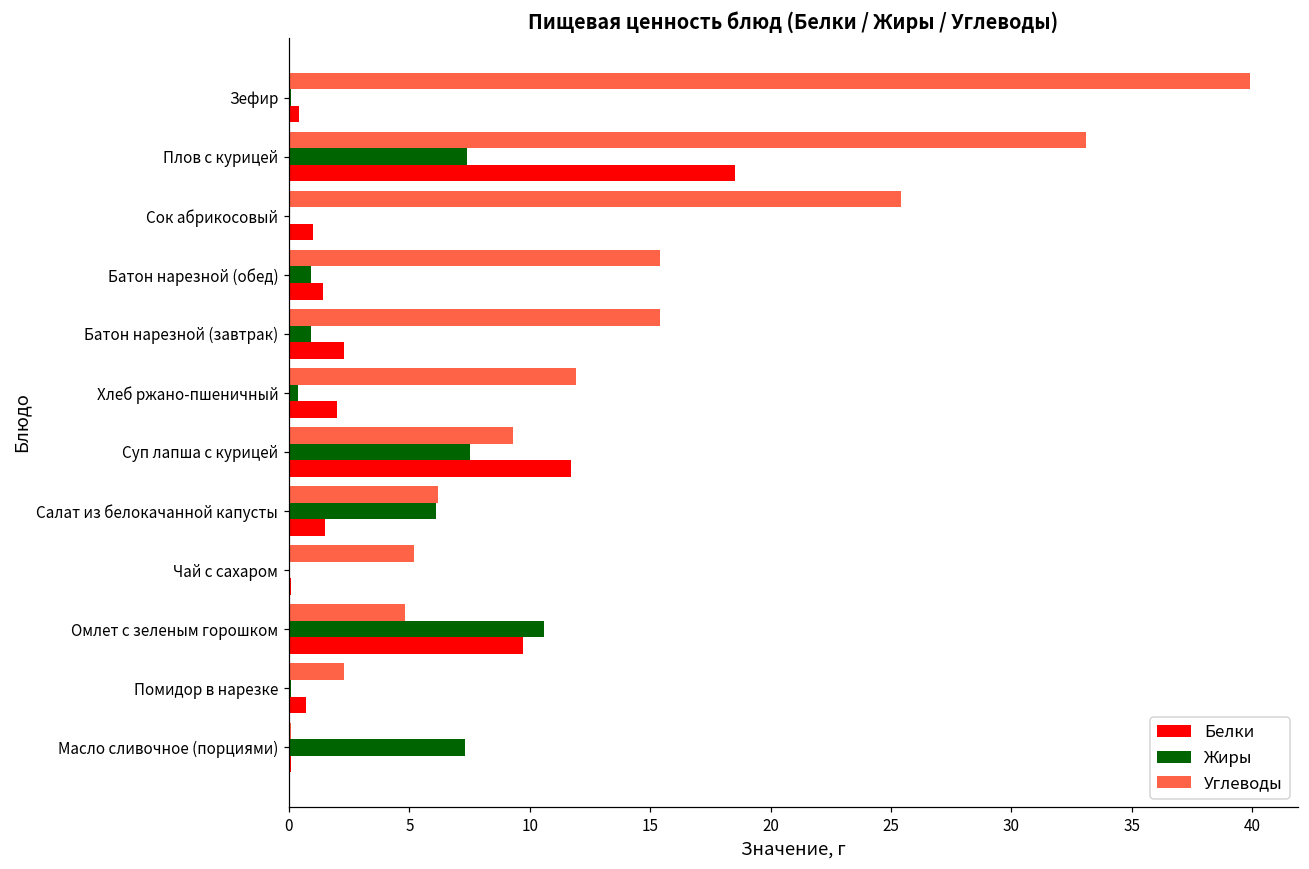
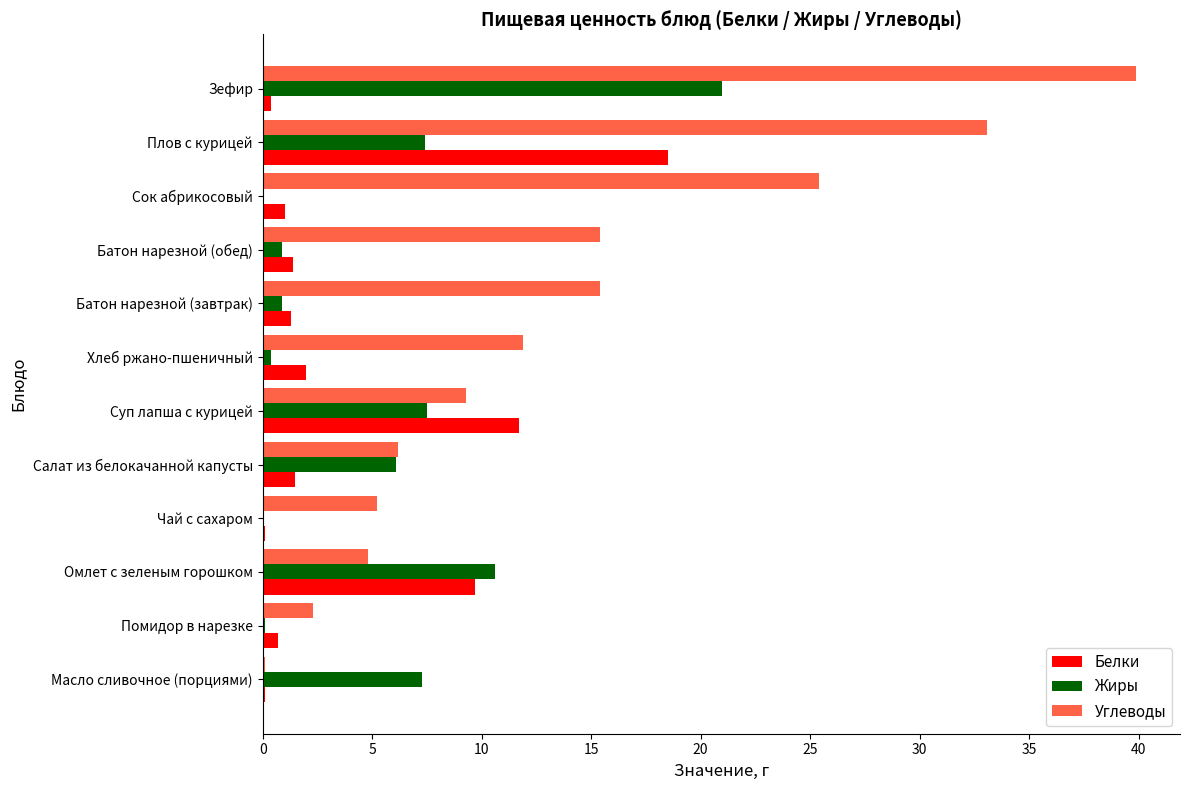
  {
    "Белки": {
      "Зефир": 0.4,
      "Плов с курицей": 18.5,
      "Сок абрикосовый": 1.0,
      "Батон нарезной (обед)": 1.4,
-     "Батон нарезной (завтрак)": 2.3,
+     "Батон нарезной (завтрак)": 1.3,
      "Хлеб ржано-пшеничный": 2.0,
      "Суп лапша с курицей": 11.7,
      "Салат из белокачанной капусты": 1.5,
      "Омлет с зеленым горошком": 9.7,
      "Помидор в нарезке": 0.7
    },
    "Жиры": {
-     "Зефир": 0.1,
+     "Зефир": 21.0,
      "Плов с курицей": 7.4,
      "Сок абрикосовый": 0.0,
      "Батон нарезной (обед)": 0.9,
      "Батон нарезной (завтрак)": 0.9,
      "Хлеб ржано-пшеничный": 0.4,
      "Суп лапша с курицей": 7.5,
      "Салат из белокачанной капусты": 6.1,
      "Чай с сахаром": 0.0,
      "Омлет с зеленым горошком": 10.6,
      "Масло сливочное (порциями)": 7.3
    },
    "Углеводы": {
      "Зефир": 39.9,
      "Плов с курицей": 33.1,
      "Сок абрикосовый": 25.4,
      "Батон нарезной (обед)": 15.4,
      "Батон нарезной (завтрак)": 15.4,
      "Хлеб ржано-пшеничный": 11.9,
      "Суп лапша с курицей": 9.3,
      "Салат из белокачанной капусты": 6.2,
      "Чай с сахаром": 5.2,
      "Омлет с зеленым горошком": 4.8,
      "Помидор в нарезке": 2.3
    }
  }
